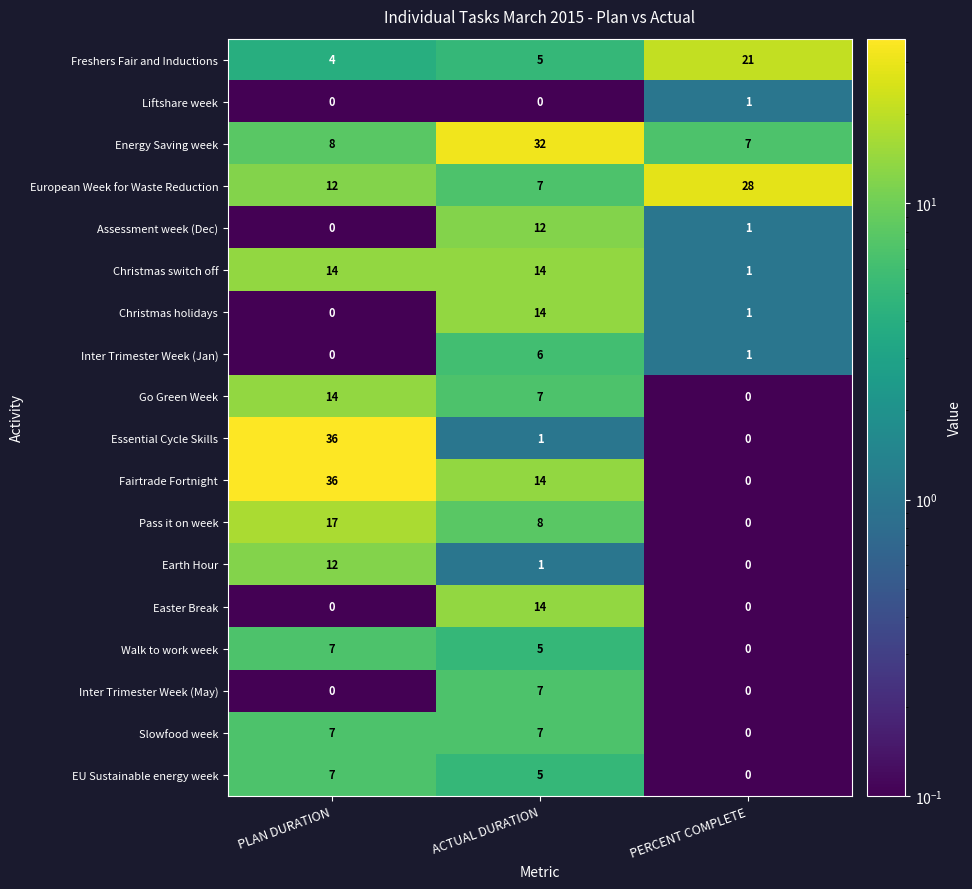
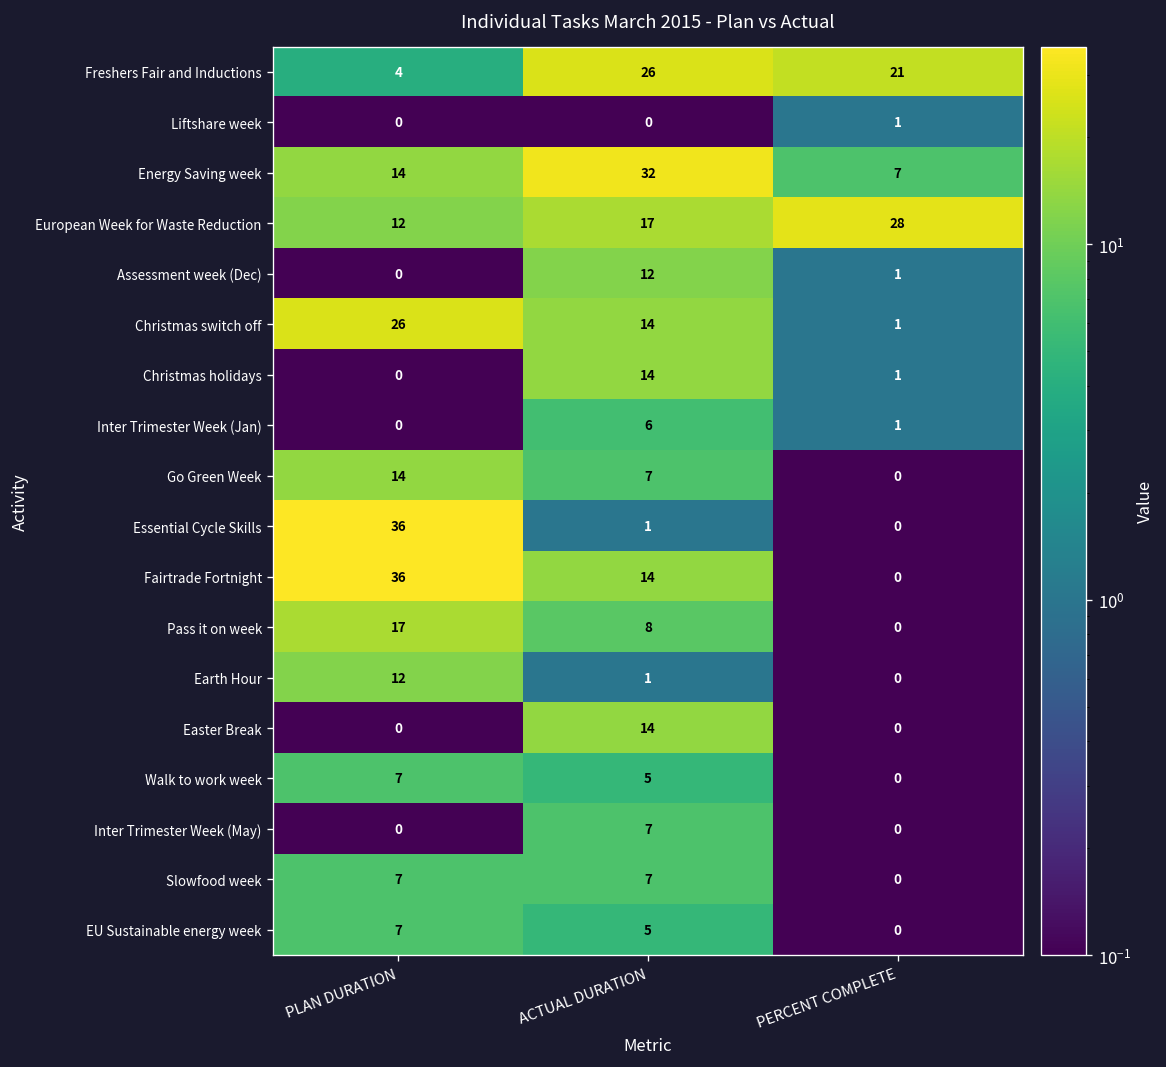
  {
    "Freshers Fair and Inductions": {
      "PLAN DURATION": 4,
-     "ACTUAL DURATION": 5,
+     "ACTUAL DURATION": 26,
      "PERCENT COMPLETE": 21
    },
    "Liftshare week": {
      "PLAN DURATION": 0,
      "ACTUAL DURATION": 0,
      "PERCENT COMPLETE": 1
    },
    "Energy Saving week": {
-     "PLAN DURATION": 8,
+     "PLAN DURATION": 14,
      "ACTUAL DURATION": 32,
      "PERCENT COMPLETE": 7
    },
    "European Week for Waste Reduction": {
      "PLAN DURATION": 12,
-     "ACTUAL DURATION": 7,
+     "ACTUAL DURATION": 17,
      "PERCENT COMPLETE": 28
    },
    "Assessment week (Dec)": {
      "PLAN DURATION": 0,
      "ACTUAL DURATION": 12,
      "PERCENT COMPLETE": 1
    },
    "Christmas switch off": {
-     "PLAN DURATION": 14,
+     "PLAN DURATION": 26,
      "ACTUAL DURATION": 14,
      "PERCENT COMPLETE": 1
    },
    "Christmas holidays": {
      "PLAN DURATION": 0,
      "ACTUAL DURATION": 14,
      "PERCENT COMPLETE": 1
    },
    "Inter Trimester Week (Jan)": {
      "PLAN DURATION": 0,
      "ACTUAL DURATION": 6,
      "PERCENT COMPLETE": 1
    },
    "Go Green Week": {
      "PLAN DURATION": 14,
      "ACTUAL DURATION": 7,
      "PERCENT COMPLETE": 0
    },
    "Essential Cycle Skills": {
      "PLAN DURATION": 36,
      "ACTUAL DURATION": 1,
      "PERCENT COMPLETE": 0
    },
    "Fairtrade Fortnight": {
      "PLAN DURATION": 36,
      "ACTUAL DURATION": 14,
      "PERCENT COMPLETE": 0
    },
    "Pass it on week": {
      "PLAN DURATION": 17,
      "ACTUAL DURATION": 8,
      "PERCENT COMPLETE": 0
    },
    "Earth Hour": {
      "PLAN DURATION": 12,
      "ACTUAL DURATION": 1,
      "PERCENT COMPLETE": 0
    },
    "Easter Break": {
      "PLAN DURATION": 0,
      "ACTUAL DURATION": 14,
      "PERCENT COMPLETE": 0
    },
    "Walk to work week": {
      "PLAN DURATION": 7,
      "ACTUAL DURATION": 5,
      "PERCENT COMPLETE": 0
    },
    "Inter Trimester Week (May)": {
      "PLAN DURATION": 0,
      "ACTUAL DURATION": 7,
      "PERCENT COMPLETE": 0
    },
    "Slowfood week": {
      "PLAN DURATION": 7,
      "ACTUAL DURATION": 7,
      "PERCENT COMPLETE": 0
    },
    "EU Sustainable energy week": {
      "PLAN DURATION": 7,
      "ACTUAL DURATION": 5,
      "PERCENT COMPLETE": 0
    }
  }
